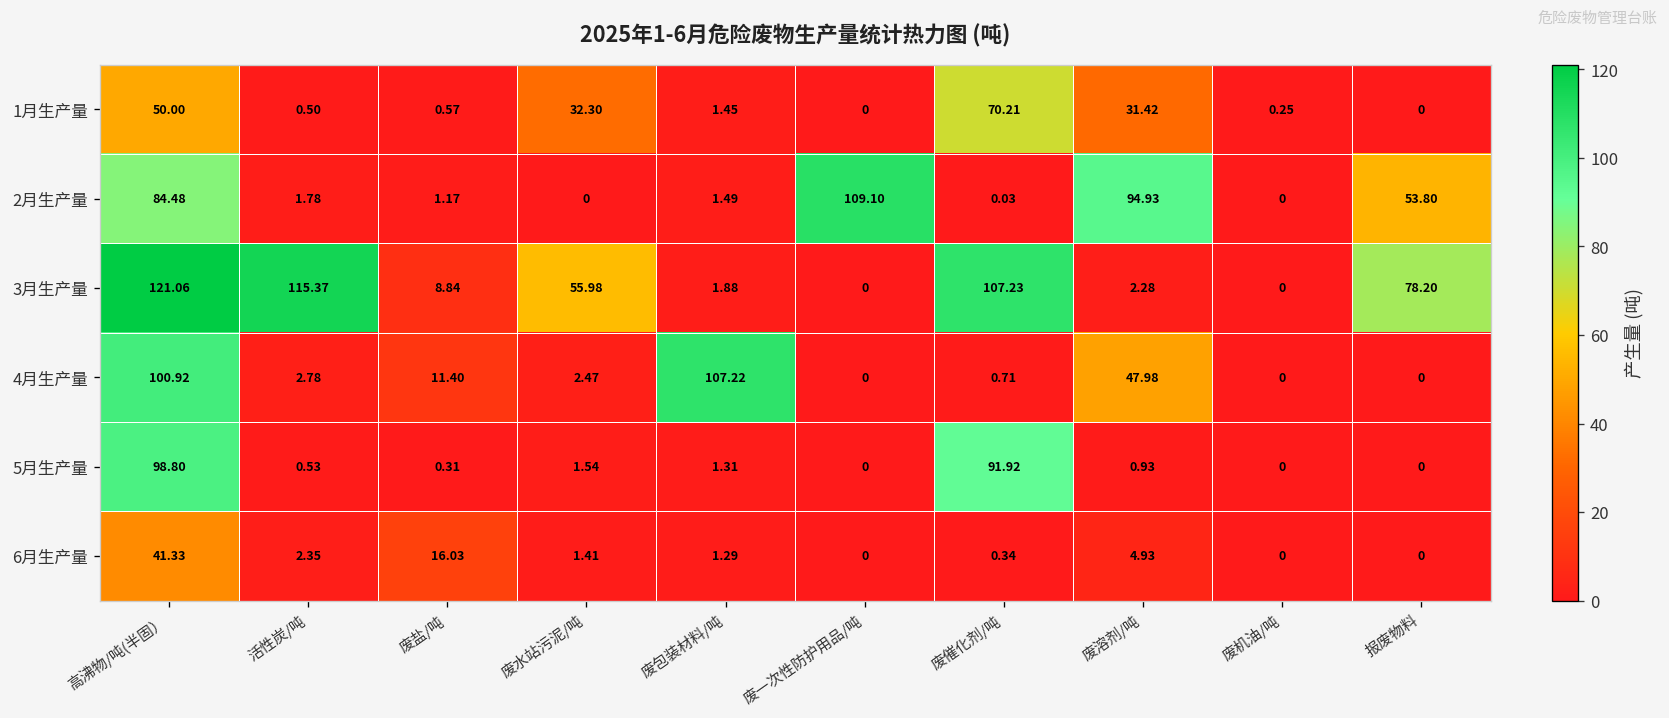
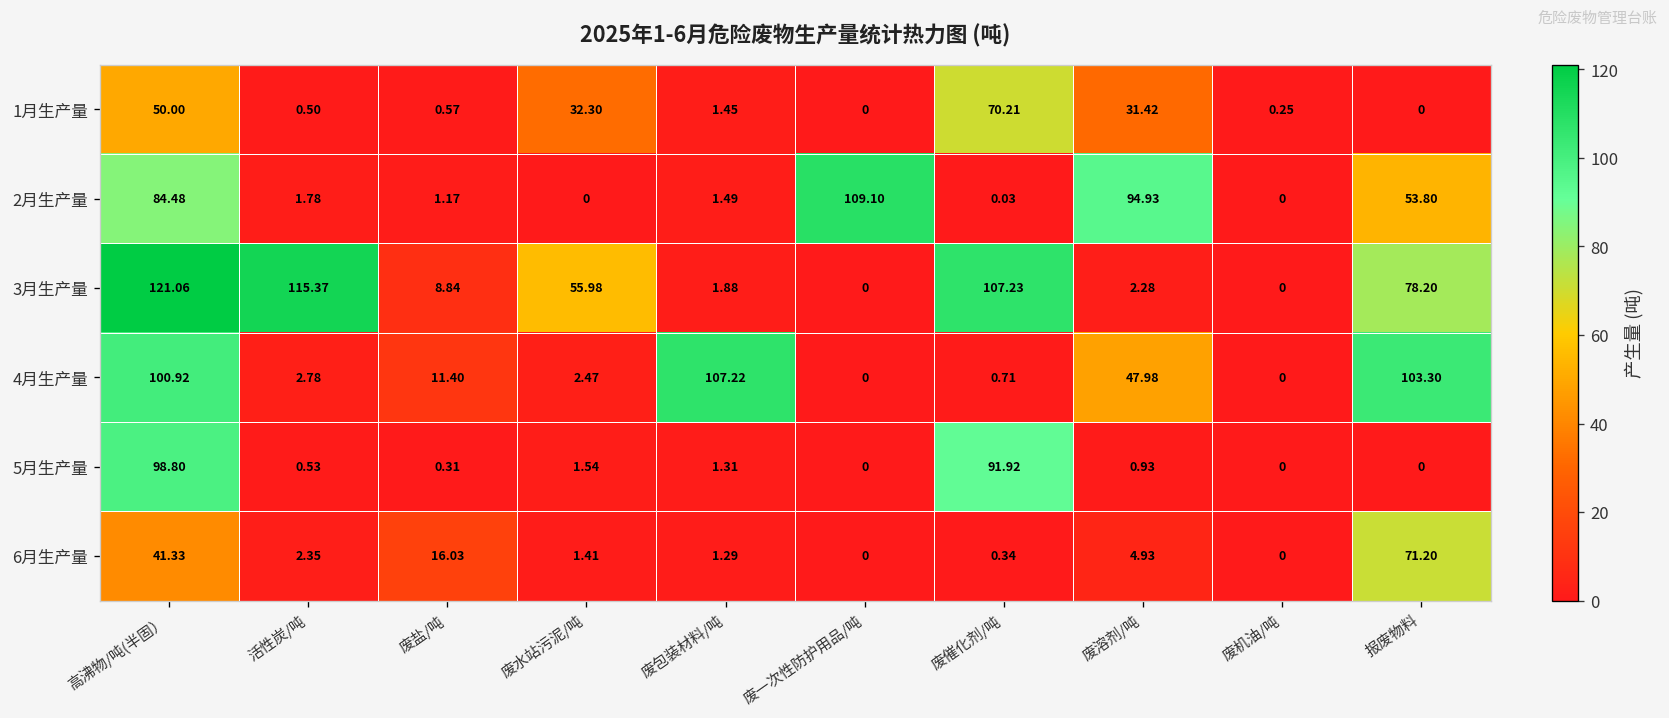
  {
    "1月生产量": {
      "高沸物/吨(半固）": 50.00,
      "活性炭/吨": 0.50,
      "废盐/吨": 0.57,
      "废水站污泥/吨": 32.30,
      "废包装材料/吨": 1.45,
      "废一次性防护用品/吨": 0,
      "废催化剂/吨": 70.21,
      "废溶剂/吨": 31.42,
      "废机油/吨": 0.25,
      "报废物料": 0
    },
    "2月生产量": {
      "高沸物/吨(半固）": 84.48,
      "活性炭/吨": 1.78,
      "废盐/吨": 1.17,
      "废水站污泥/吨": 0,
      "废包装材料/吨": 1.49,
      "废一次性防护用品/吨": 109.10,
      "废催化剂/吨": 0.03,
      "废溶剂/吨": 94.93,
      "废机油/吨": 0,
      "报废物料": 53.80
    },
    "3月生产量": {
      "高沸物/吨(半固）": 121.06,
      "活性炭/吨": 115.37,
      "废盐/吨": 8.84,
      "废水站污泥/吨": 55.98,
      "废包装材料/吨": 1.88,
      "废一次性防护用品/吨": 0,
      "废催化剂/吨": 107.23,
      "废溶剂/吨": 2.28,
      "废机油/吨": 0,
      "报废物料": 78.20
    },
    "4月生产量": {
      "高沸物/吨(半固）": 100.92,
      "活性炭/吨": 2.78,
      "废盐/吨": 11.40,
      "废水站污泥/吨": 2.47,
      "废包装材料/吨": 107.22,
      "废一次性防护用品/吨": 0,
      "废催化剂/吨": 0.71,
      "废溶剂/吨": 47.98,
      "废机油/吨": 0,
-     "报废物料": 0
+     "报废物料": 103.30
    },
    "5月生产量": {
      "高沸物/吨(半固）": 98.80,
      "活性炭/吨": 0.53,
      "废盐/吨": 0.31,
      "废水站污泥/吨": 1.54,
      "废包装材料/吨": 1.31,
      "废一次性防护用品/吨": 0,
      "废催化剂/吨": 91.92,
      "废溶剂/吨": 0.93,
      "废机油/吨": 0,
      "报废物料": 0
    },
    "6月生产量": {
      "高沸物/吨(半固）": 41.33,
      "活性炭/吨": 2.35,
      "废盐/吨": 16.03,
      "废水站污泥/吨": 1.41,
      "废包装材料/吨": 1.29,
      "废一次性防护用品/吨": 0,
      "废催化剂/吨": 0.34,
      "废溶剂/吨": 4.93,
      "废机油/吨": 0,
-     "报废物料": 0
+     "报废物料": 71.20
    }
  }
